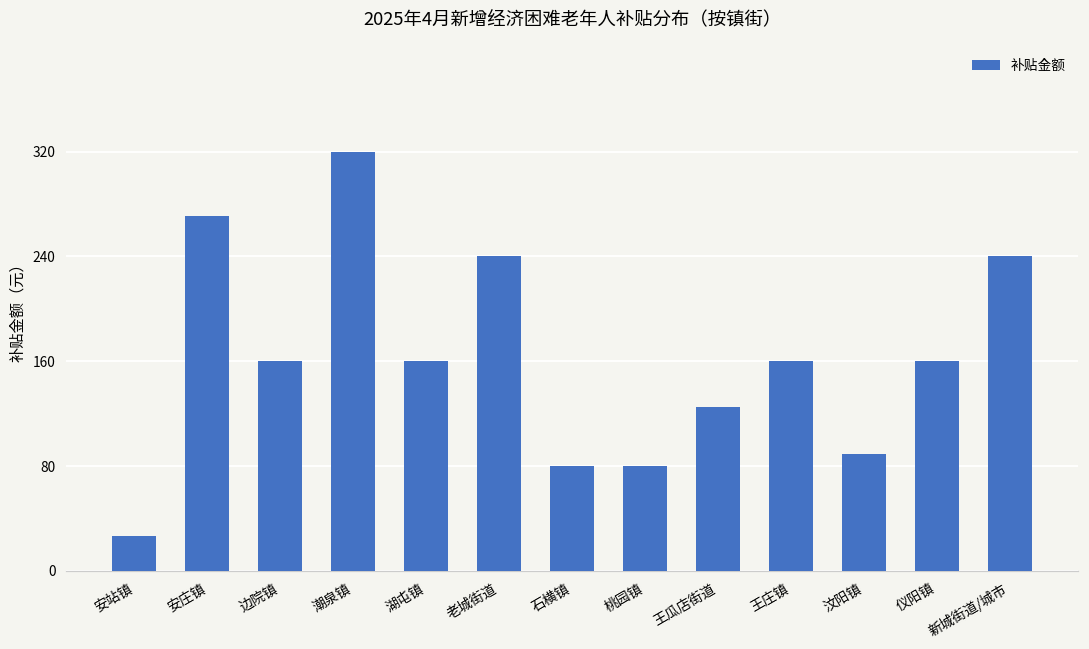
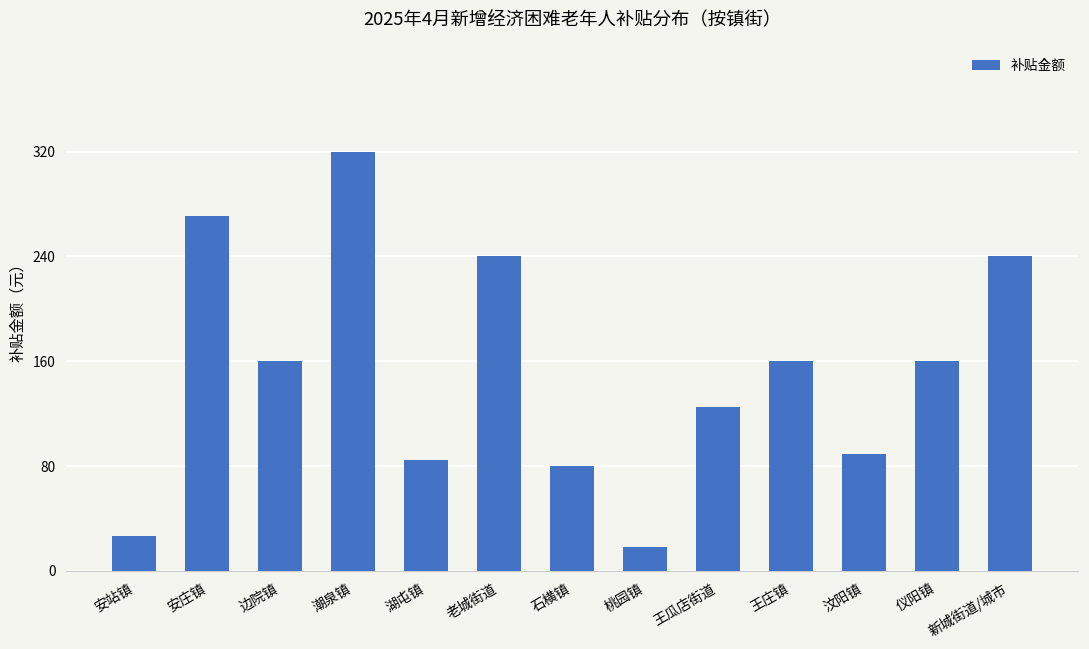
  {
    "安站镇": 27,
    "安庄镇": 271,
    "边院镇": 160,
    "潮泉镇": 320,
-   "湖屯镇": 160,
+   "湖屯镇": 85,
    "老城街道": 240,
    "石横镇": 80,
-   "桃园镇": 80,
+   "桃园镇": 18,
    "王瓜店街道": 125,
    "王庄镇": 160,
    "汶阳镇": 89,
    "仪阳镇": 160,
    "新城街道/城市": 240
  }
